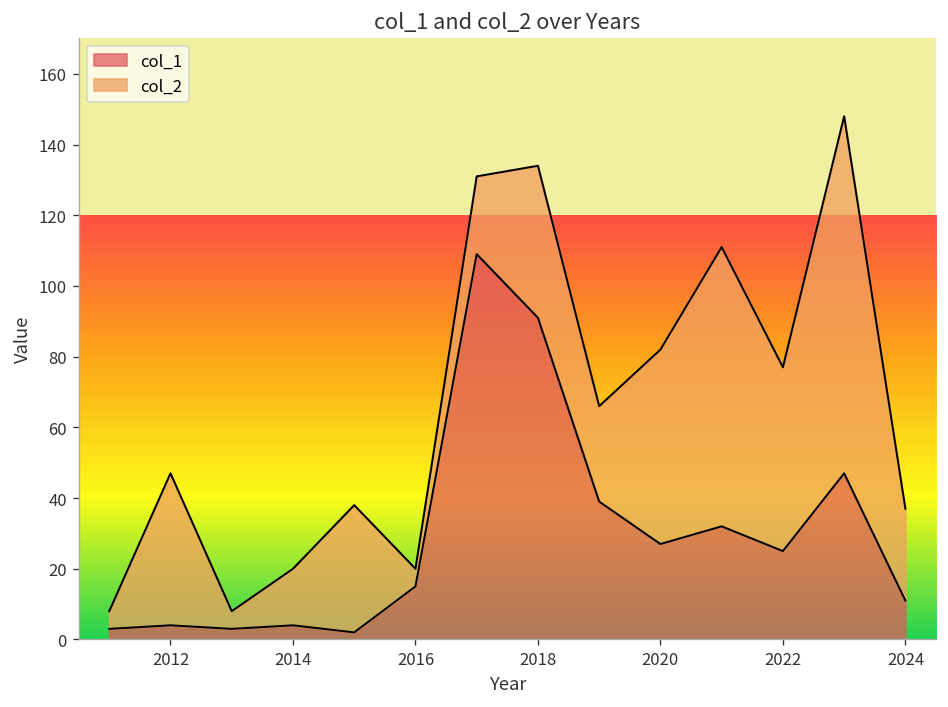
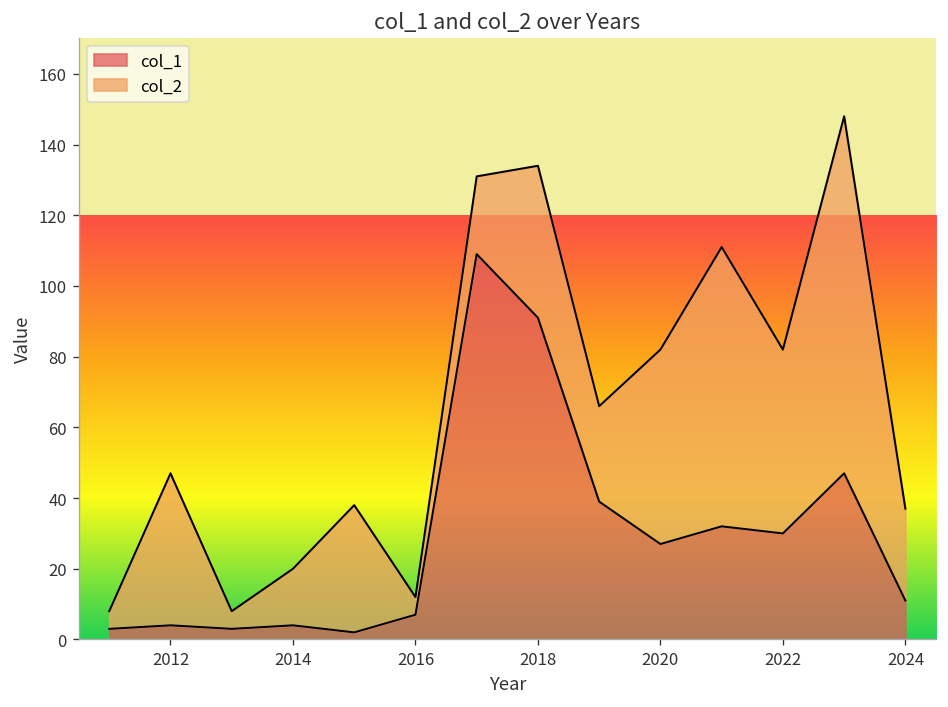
  {
    "col_1": {
      "2012": 4,
      "2014": 4,
-     "2016": 15,
+     "2016": 7,
      "2018": 91,
      "2020": 27,
-     "2022": 25,
+     "2022": 30,
      "2024": 11
    },
    "col_2": {
      "2012": 43,
      "2014": 16,
      "2016": 5,
      "2018": 43,
      "2020": 55,
      "2022": 52,
      "2024": 26
    }
  }
